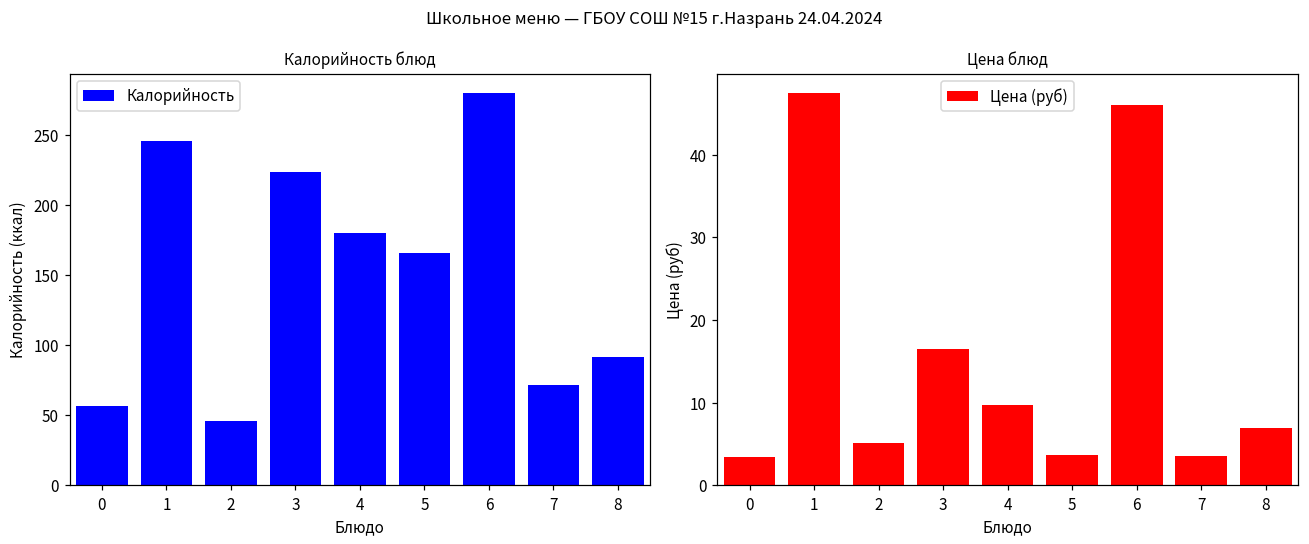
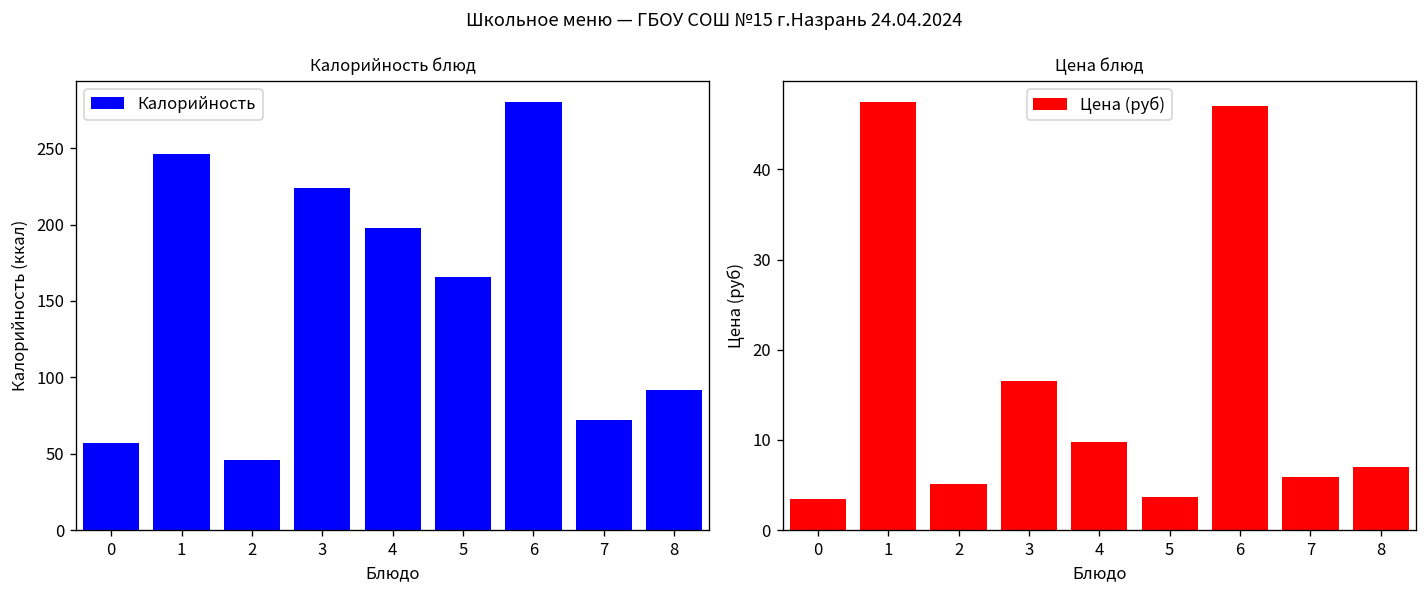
  {
    "Калорийность блюд": {
      "0": 57,
      "1": 246,
      "2": 46,
      "3": 224,
-     "4": 180,
+     "4": 198,
      "5": 166,
      "6": 280,
      "7": 72,
      "8": 92
    },
    "Цена блюд": {
      "0": 3,
      "1": 47,
      "2": 5,
      "3": 17,
      "4": 10,
      "5": 4,
-     "6": 46,
-     "7": 4,
+     "6": 47,
+     "7": 6,
      "8": 7
    }
  }
